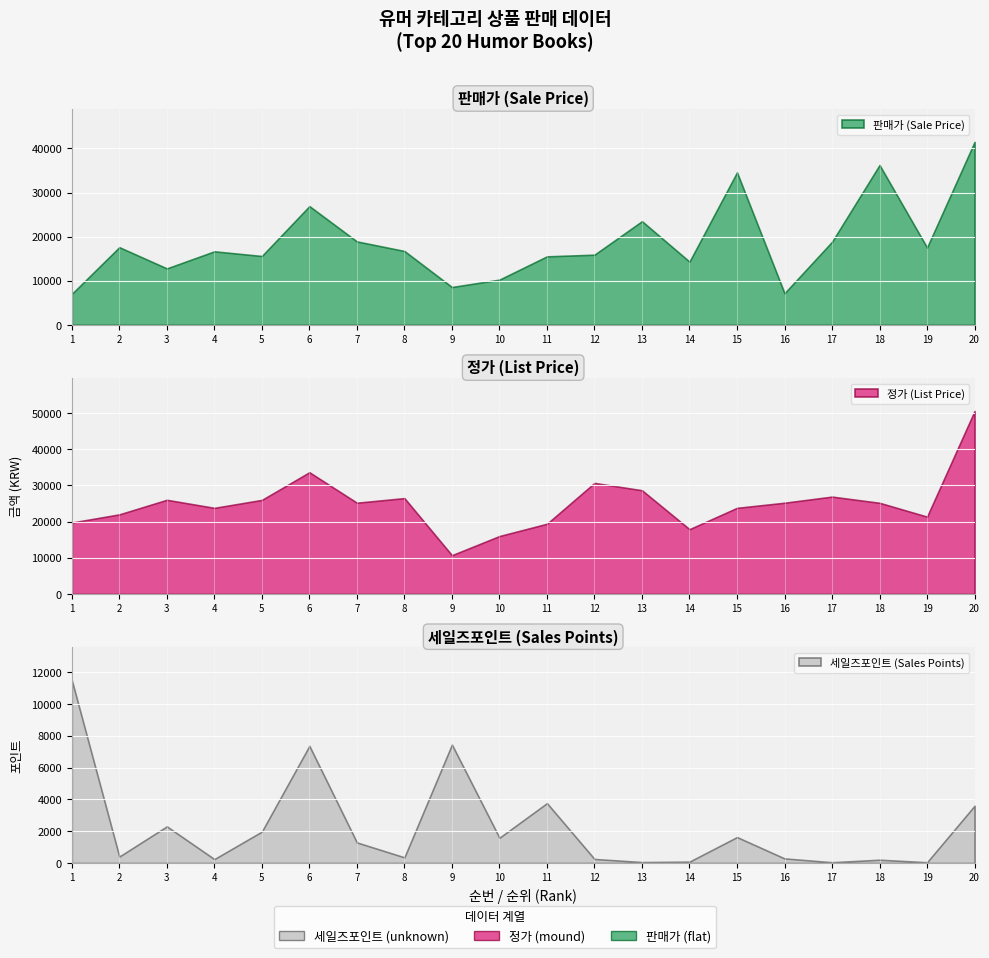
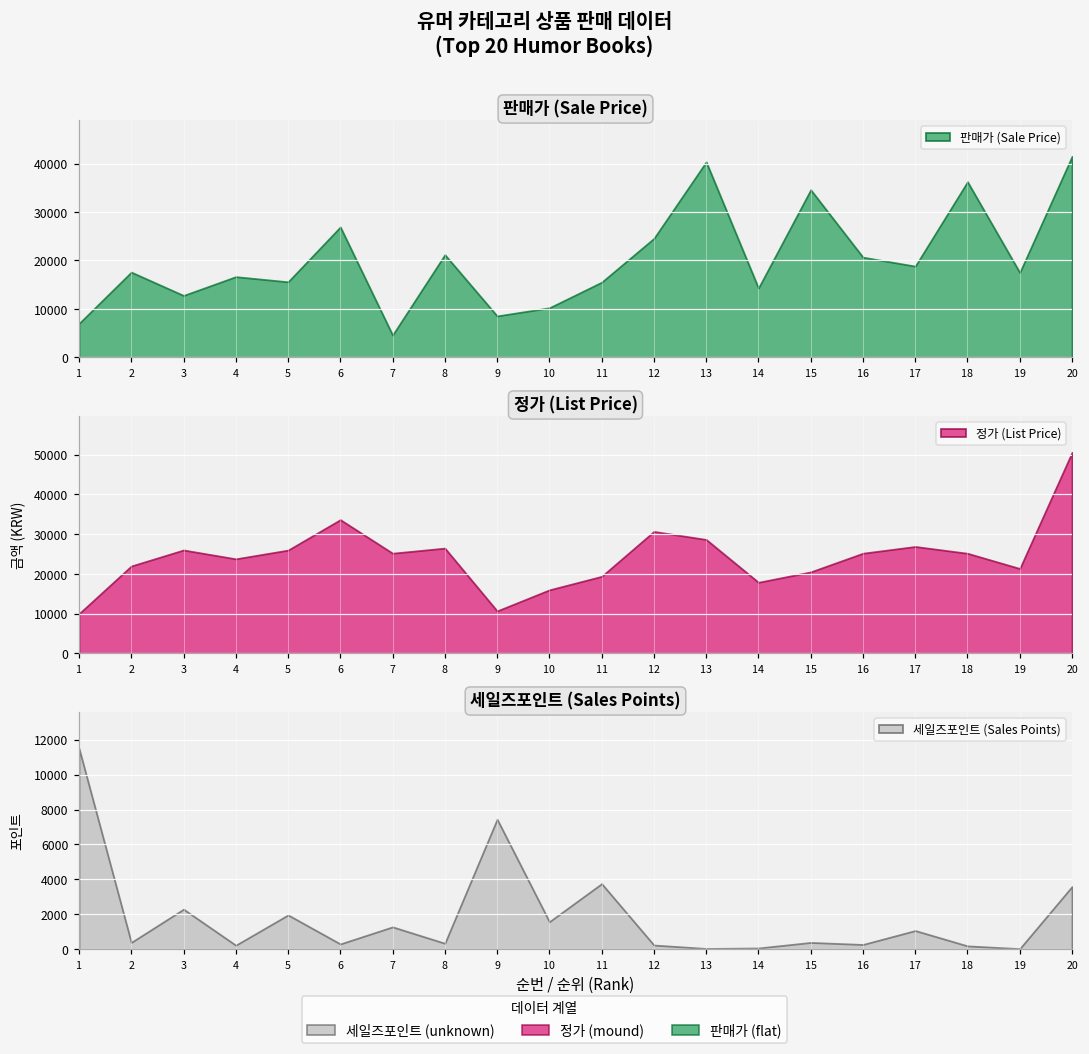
  {
    "판매가 (Sale Price)": {
      "1": 7000,
      "2": 18000,
      "3": 13000,
      "4": 17000,
      "5": 16000,
      "6": 27000,
-     "7": 19000,
-     "8": 17000,
+     "7": 5000,
+     "8": 21000,
      "9": 9000,
      "10": 10000,
      "11": 16000,
-     "12": 16000,
-     "13": 24000,
+     "12": 25000,
+     "13": 40000,
      "14": 14000,
      "15": 35000,
-     "16": 7000,
+     "16": 21000,
      "17": 19000,
      "18": 36000,
      "19": 18000,
      "20": 41000
    },
    "정가 (List Price)": {
-     "1": 20000,
+     "1": 10000,
      "2": 22000,
      "3": 26000,
      "4": 24000,
      "5": 26000,
      "6": 34000,
      "7": 25000,
      "8": 27000,
      "9": 11000,
      "10": 16000,
      "11": 19000,
      "12": 31000,
      "13": 29000,
      "14": 18000,
-     "15": 24000,
+     "15": 21000,
      "16": 25000,
      "17": 27000,
      "18": 25000,
      "19": 21000,
      "20": 51000
    },
    "세일즈포인트 (Sales Points)": {
      "1": 11500,
      "2": 400,
      "3": 2300,
      "4": 200,
      "5": 2000,
-     "6": 7400,
+     "6": 300,
      "7": 1300,
      "8": 400,
      "9": 7400,
      "10": 1600,
      "11": 3800,
      "12": 300,
-     "15": 1600,
+     "15": 400,
      "16": 300,
-     "17": 0,
+     "17": 1100,
      "18": 200,
      "20": 3600
    }
  }
